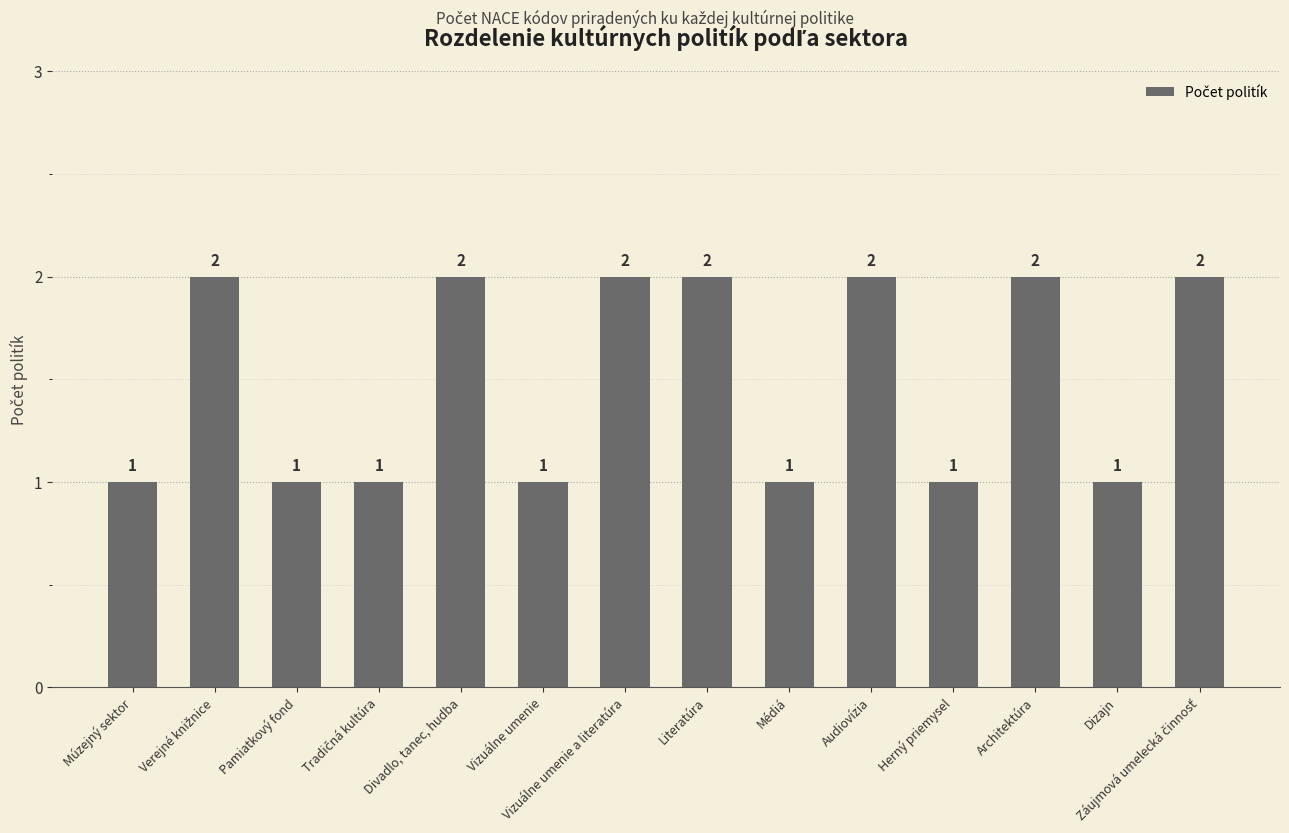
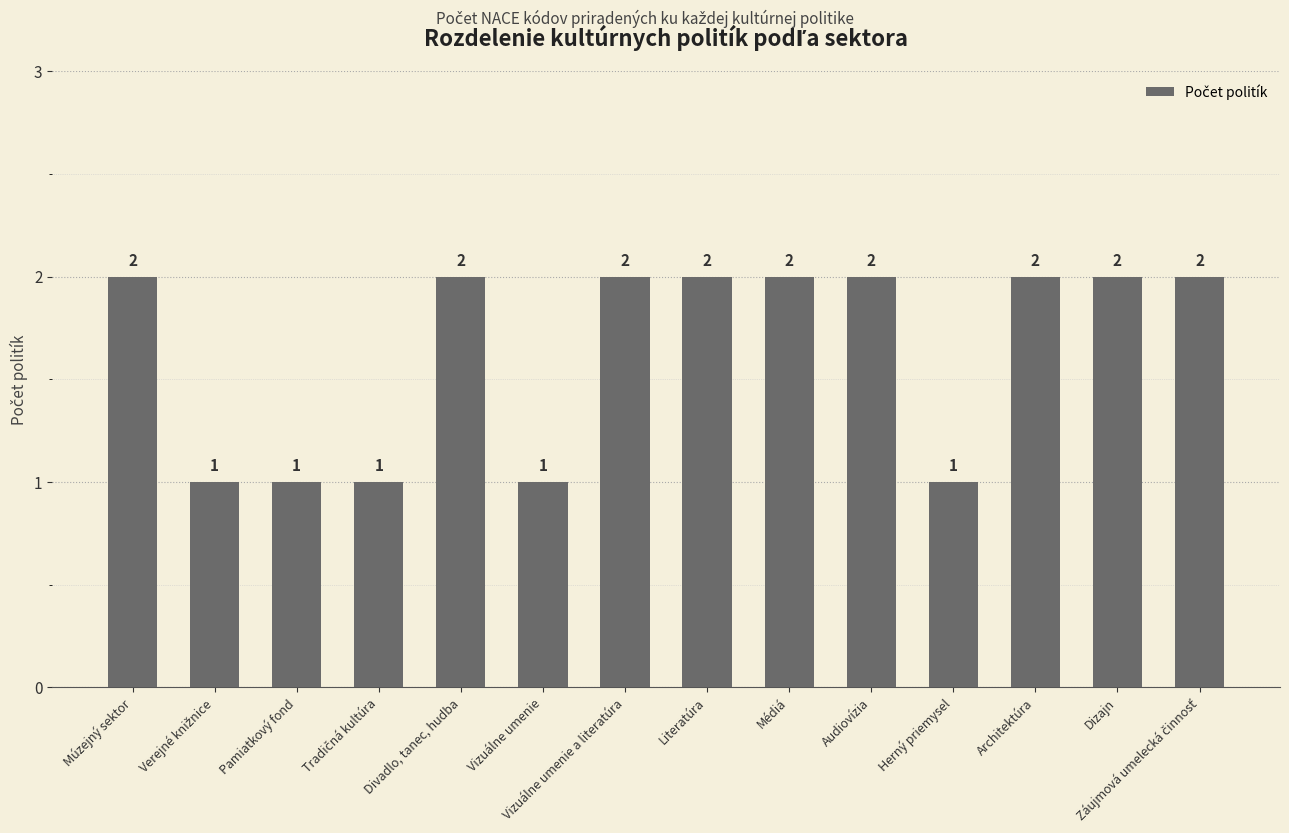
  {
-   "Múzejný sektor": 1,
-   "Verejné knižnice": 2,
+   "Múzejný sektor": 2,
+   "Verejné knižnice": 1,
    "Pamiatkový fond": 1,
    "Tradičná kultúra": 1,
    "Divadlo, tanec, hudba": 2,
    "Vizuálne umenie": 1,
    "Vizuálne umenie a literatúra": 2,
    "Literatúra": 2,
-   "Médiá": 1,
+   "Médiá": 2,
    "Audiovízia": 2,
    "Herný priemysel": 1,
    "Architektúra": 2,
-   "Dizajn": 1,
+   "Dizajn": 2,
    "Záujmová umelecká činnosť": 2
  }
